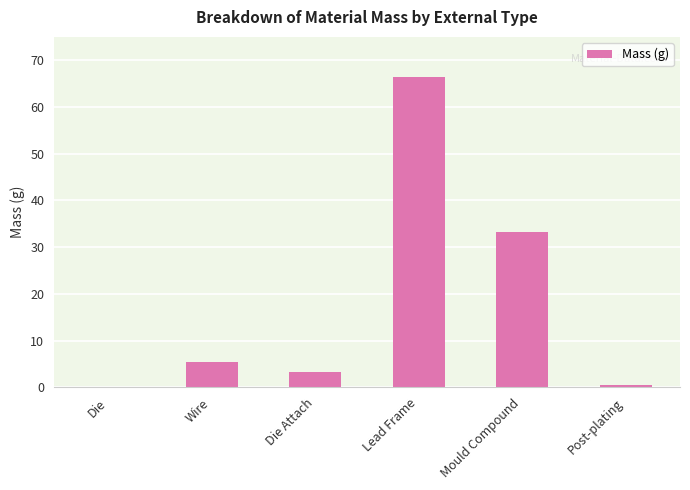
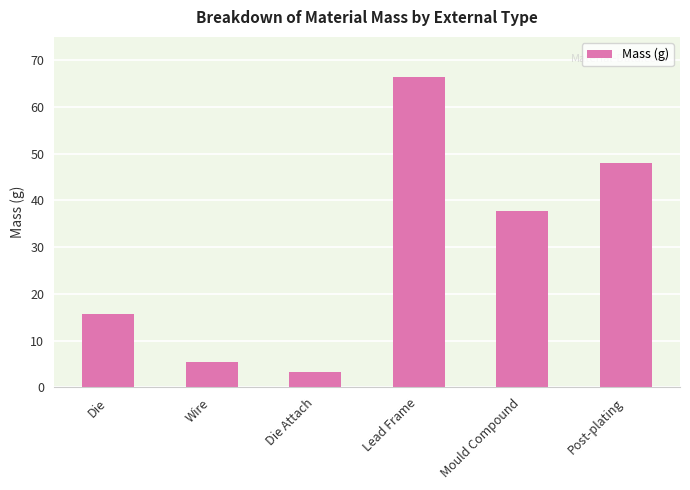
  {
-   "Die": 0,
+   "Die": 16,
    "Wire": 6,
    "Die Attach": 3,
    "Lead Frame": 66,
-   "Mould Compound": 33,
-   "Post-plating": 0
+   "Mould Compound": 38,
+   "Post-plating": 48
  }
